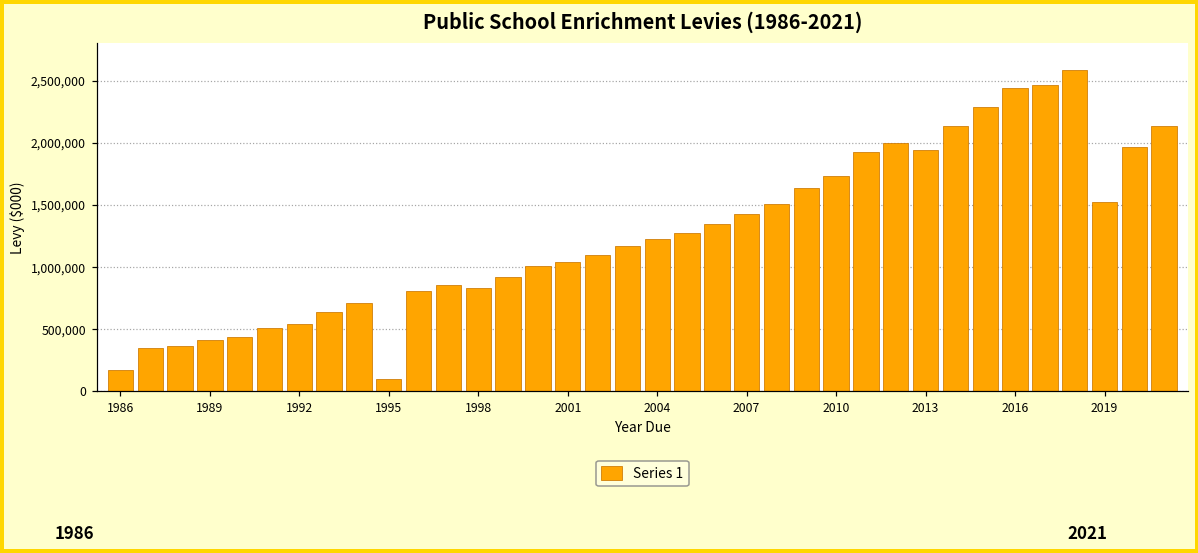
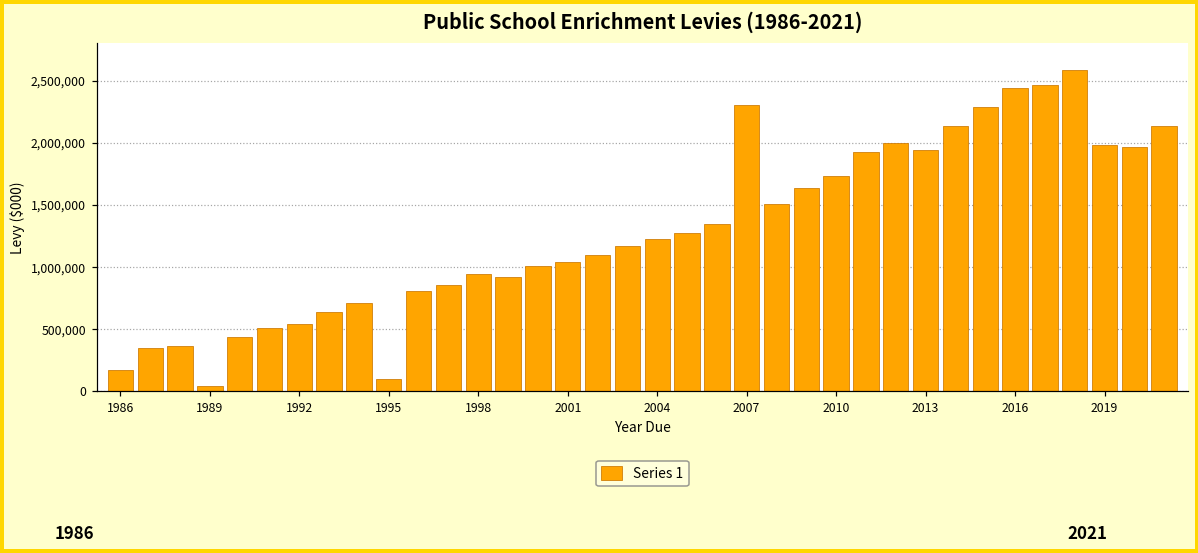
  {
    "1986": "170,000",
-   "1989": "420,000",
+   "1989": "40,000",
    "1992": "540,000",
    "1995": "100,000",
-   "1998": "830,000",
+   "1998": "950,000",
    "2001": "1,040,000",
    "2004": "1,230,000",
-   "2007": "1,430,000",
+   "2007": "2,300,000",
    "2010": "1,730,000",
    "2013": "1,940,000",
    "2016": "2,440,000",
-   "2019": "1,530,000"
+   "2019": "1,980,000"
  }
